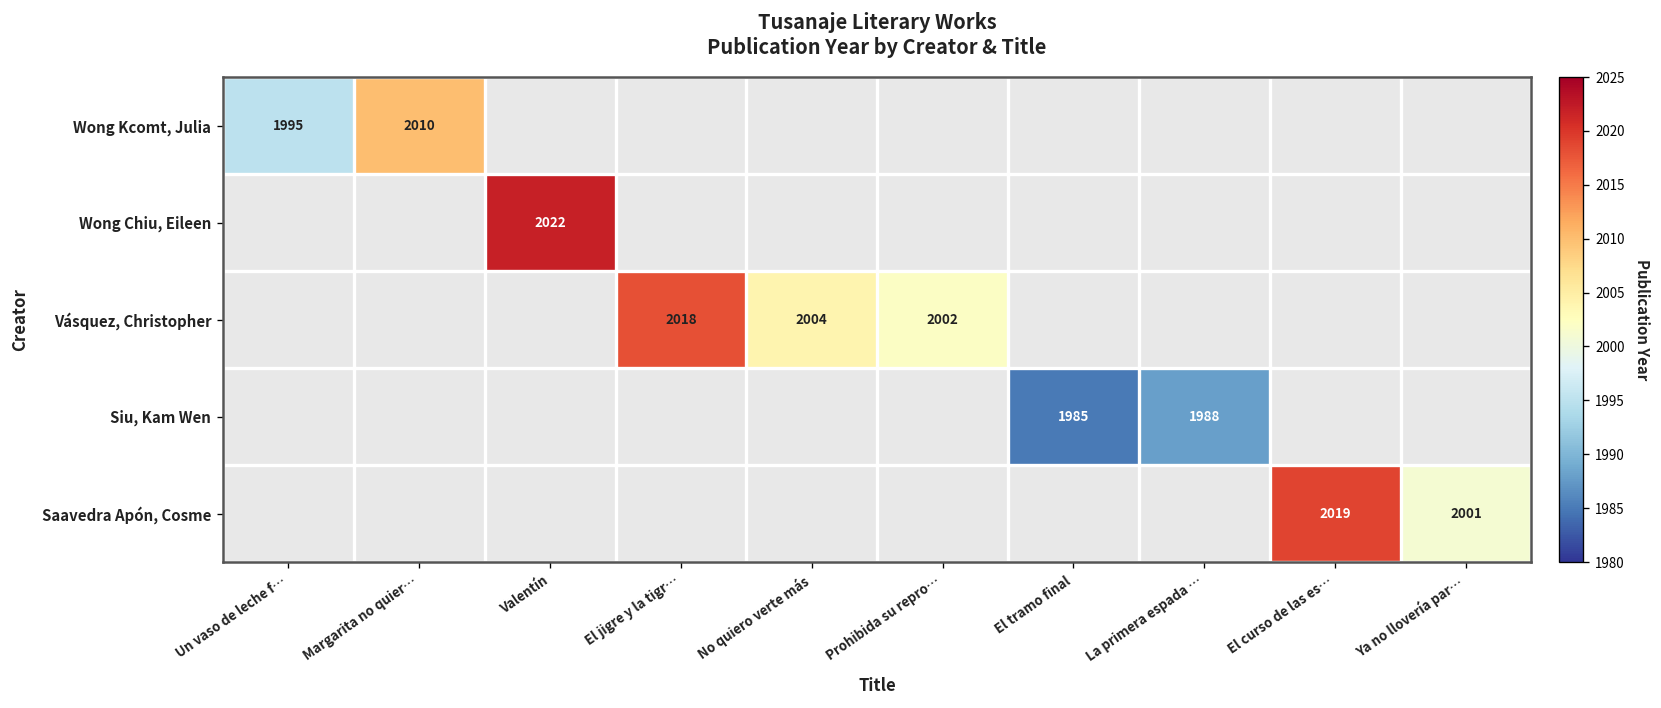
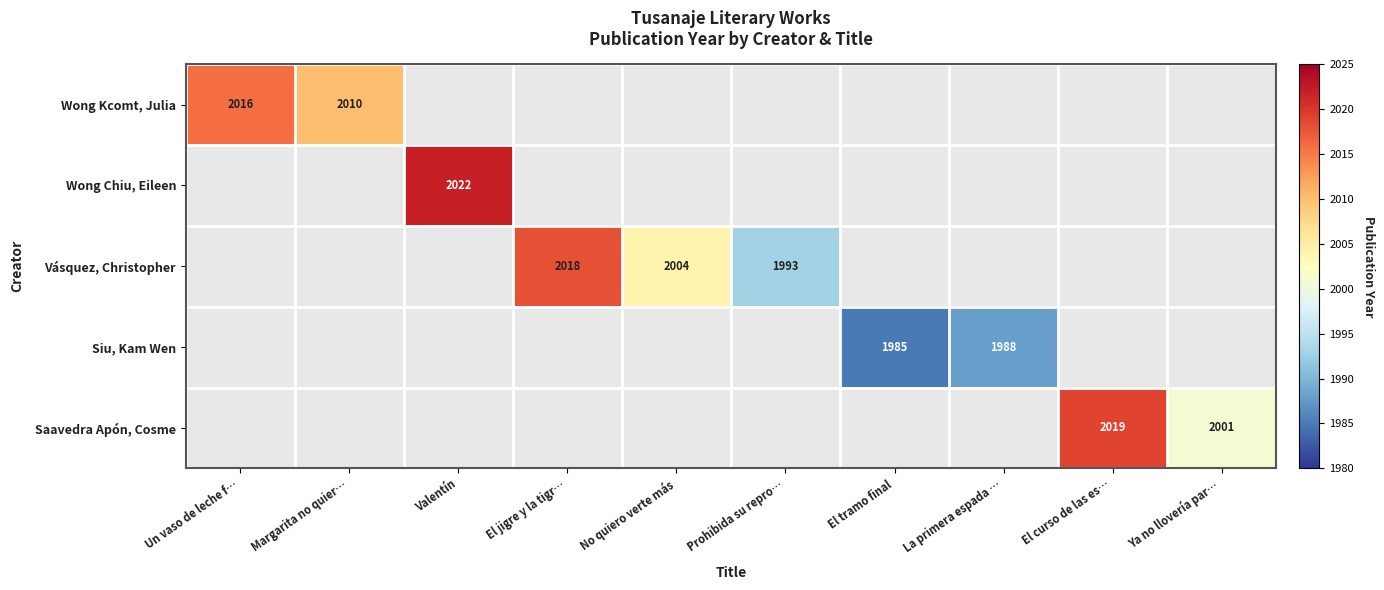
  {
    "Wong Kcomt, Julia": {
-     "Un vaso de leche f…": 1995,
+     "Un vaso de leche f…": 2016,
      "Margarita no quier…": 2010
    },
    "Wong Chiu, Eileen": {
      "Valentín": 2022
    },
    "Vásquez, Christopher": {
      "El jigre y la tigr…": 2018,
      "No quiero verte más": 2004,
-     "Prohibida su repro…": 2002
+     "Prohibida su repro…": 1993
    },
    "Siu, Kam Wen": {
      "El tramo final": 1985,
      "La primera espada …": 1988
    },
    "Saavedra Apón, Cosme": {
      "El curso de las es…": 2019,
      "Ya no llovería par…": 2001
    }
  }
